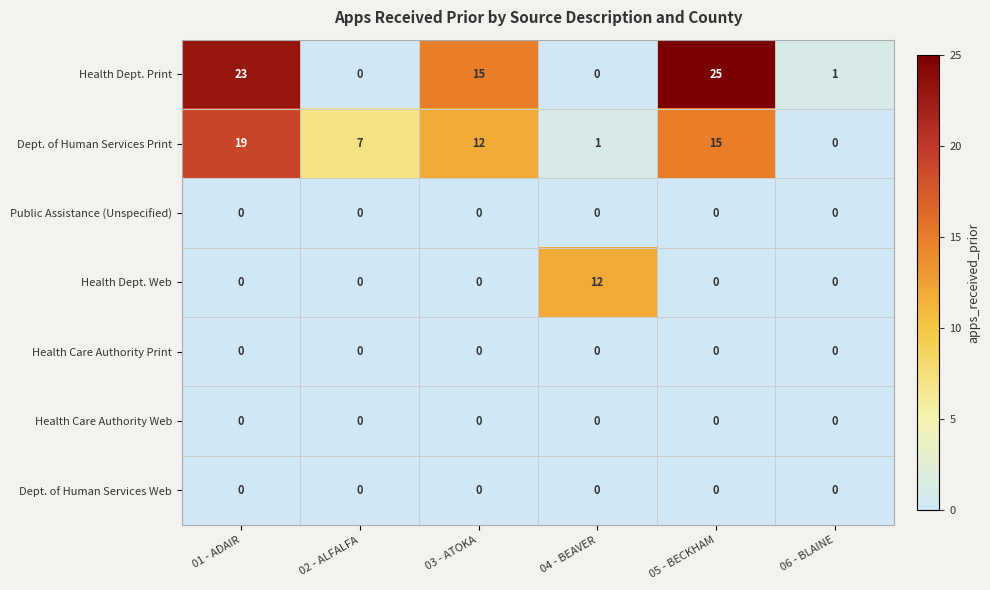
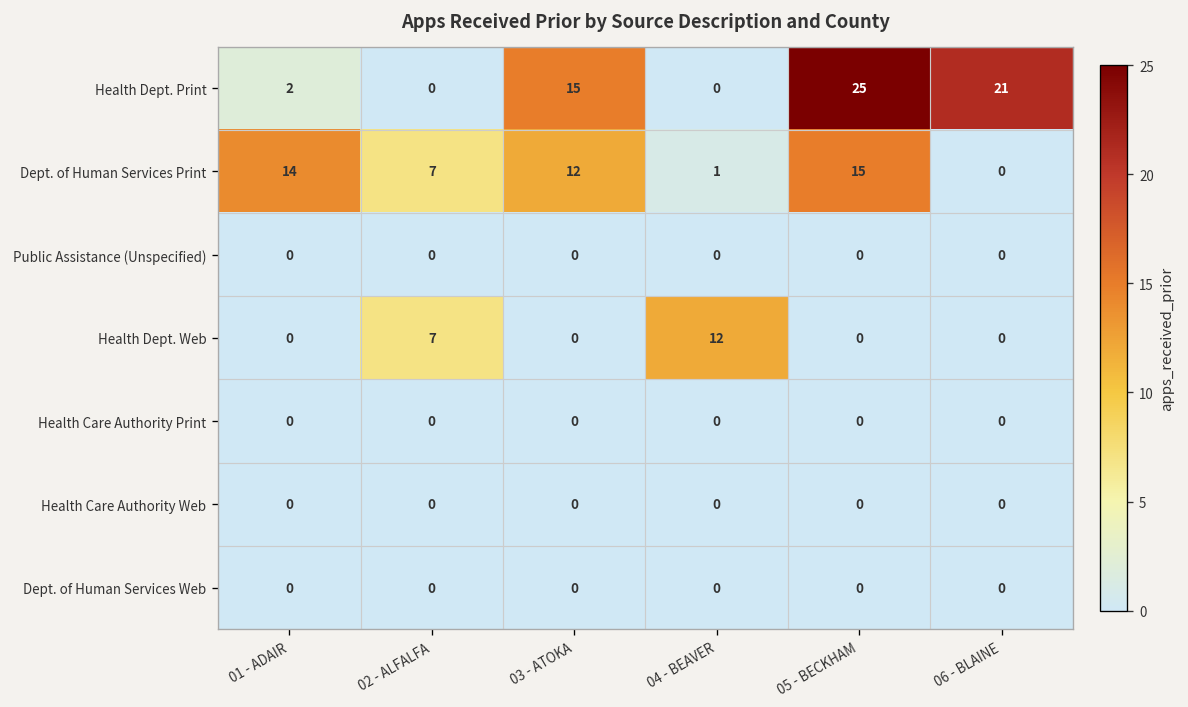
  {
    "Health Dept. Print": {
-     "01 - ADAIR": 23,
+     "01 - ADAIR": 2,
      "02 - ALFALFA": 0,
      "03 - ATOKA": 15,
      "04 - BEAVER": 0,
      "05 - BECKHAM": 25,
-     "06 - BLAINE": 1
+     "06 - BLAINE": 21
    },
    "Dept. of Human Services Print": {
-     "01 - ADAIR": 19,
+     "01 - ADAIR": 14,
      "02 - ALFALFA": 7,
      "03 - ATOKA": 12,
      "04 - BEAVER": 1,
      "05 - BECKHAM": 15,
      "06 - BLAINE": 0
    },
    "Public Assistance (Unspecified)": {
      "01 - ADAIR": 0,
      "02 - ALFALFA": 0,
      "03 - ATOKA": 0,
      "04 - BEAVER": 0,
      "05 - BECKHAM": 0,
      "06 - BLAINE": 0
    },
    "Health Dept. Web": {
      "01 - ADAIR": 0,
-     "02 - ALFALFA": 0,
+     "02 - ALFALFA": 7,
      "03 - ATOKA": 0,
      "04 - BEAVER": 12,
      "05 - BECKHAM": 0,
      "06 - BLAINE": 0
    },
    "Health Care Authority Print": {
      "01 - ADAIR": 0,
      "02 - ALFALFA": 0,
      "03 - ATOKA": 0,
      "04 - BEAVER": 0,
      "05 - BECKHAM": 0,
      "06 - BLAINE": 0
    },
    "Health Care Authority Web": {
      "01 - ADAIR": 0,
      "02 - ALFALFA": 0,
      "03 - ATOKA": 0,
      "04 - BEAVER": 0,
      "05 - BECKHAM": 0,
      "06 - BLAINE": 0
    },
    "Dept. of Human Services Web": {
      "01 - ADAIR": 0,
      "02 - ALFALFA": 0,
      "03 - ATOKA": 0,
      "04 - BEAVER": 0,
      "05 - BECKHAM": 0,
      "06 - BLAINE": 0
    }
  }
